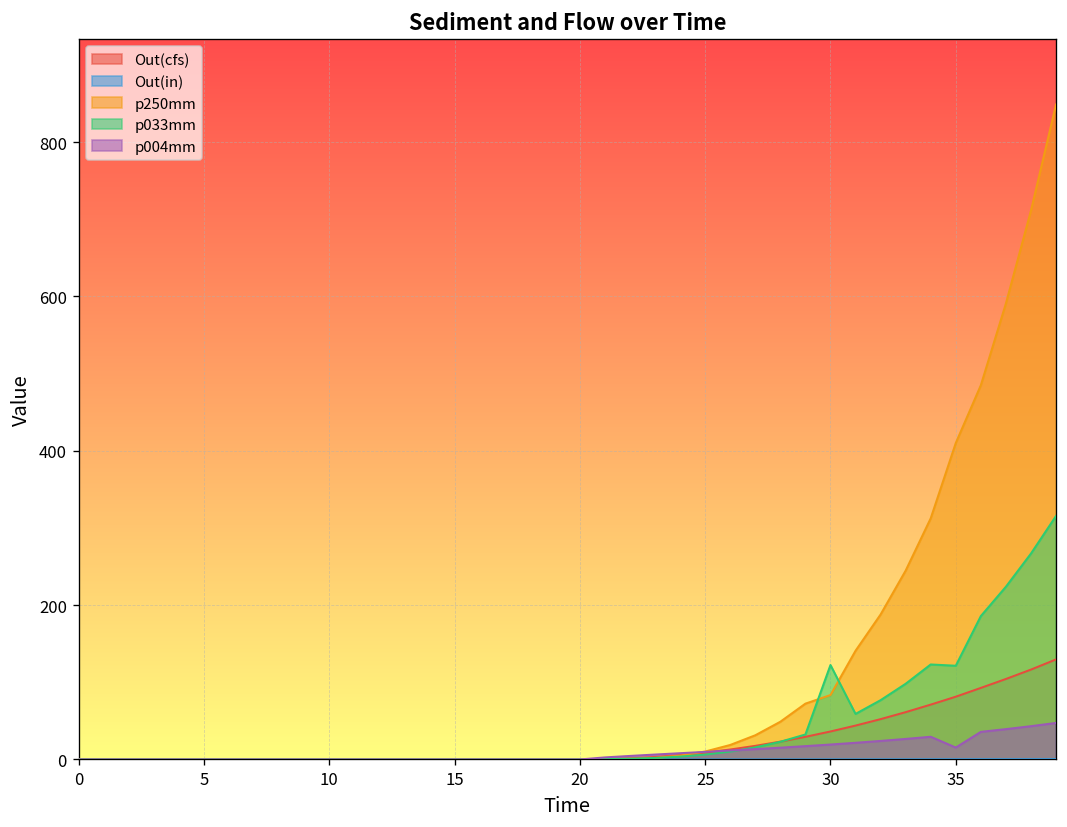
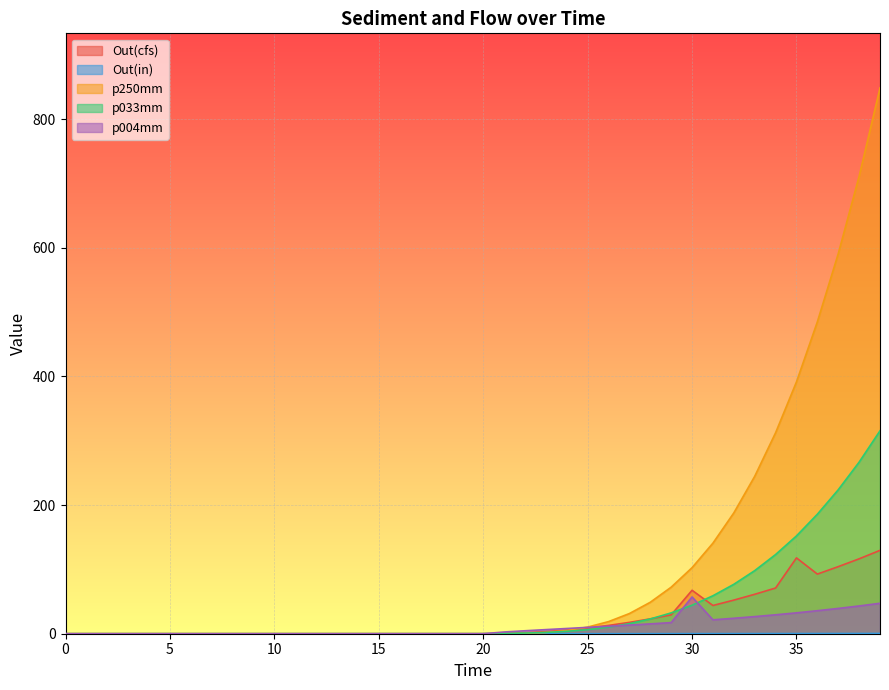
  {
    "Out(cfs)": {
-     "30": 40,
-     "35": 80
+     "30": 70,
+     "35": 120
    },
    "Out(in)": {
      "25": 0,
      "30": 0,
      "35": 0
    },
    "p250mm": {
-     "30": 80,
-     "35": 410
+     "30": 100,
+     "35": 390
    },
    "p033mm": {
-     "30": 120,
-     "35": 120
+     "30": 40,
+     "35": 150
    },
    "p004mm": {
-     "30": 20,
-     "35": 20
+     "30": 60,
+     "35": 30
    }
  }
